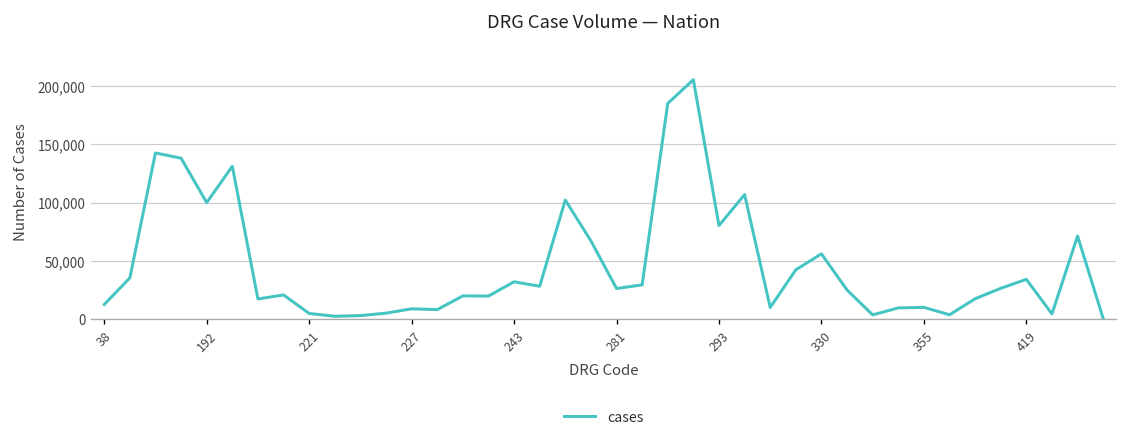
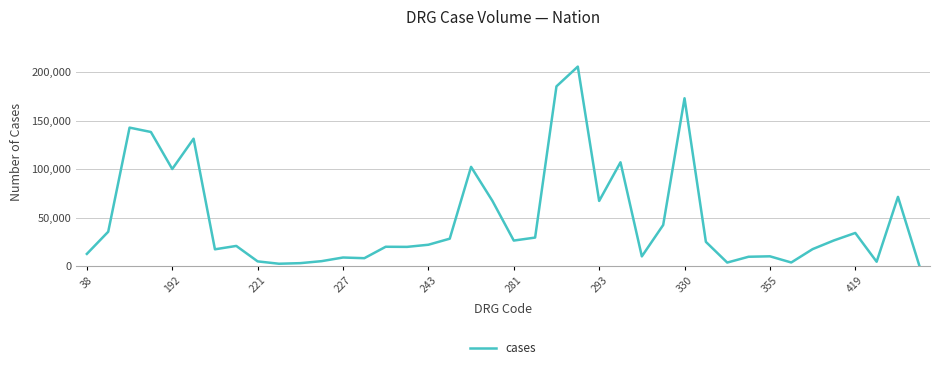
  {
    "38": "10,000",
    "192": "100,000",
    "221": "0",
    "227": "10,000",
-   "243": "30,000",
+   "243": "20,000",
    "281": "30,000",
-   "293": "80,000",
-   "330": "60,000",
+   "293": "70,000",
+   "330": "170,000",
    "355": "10,000",
    "419": "30,000"
  }
